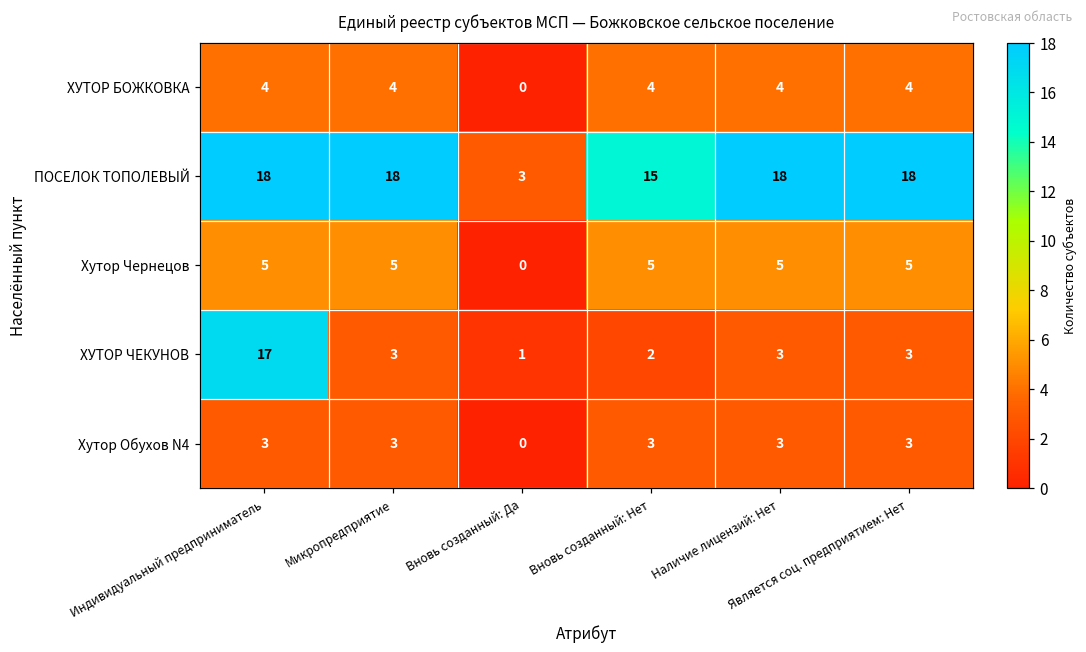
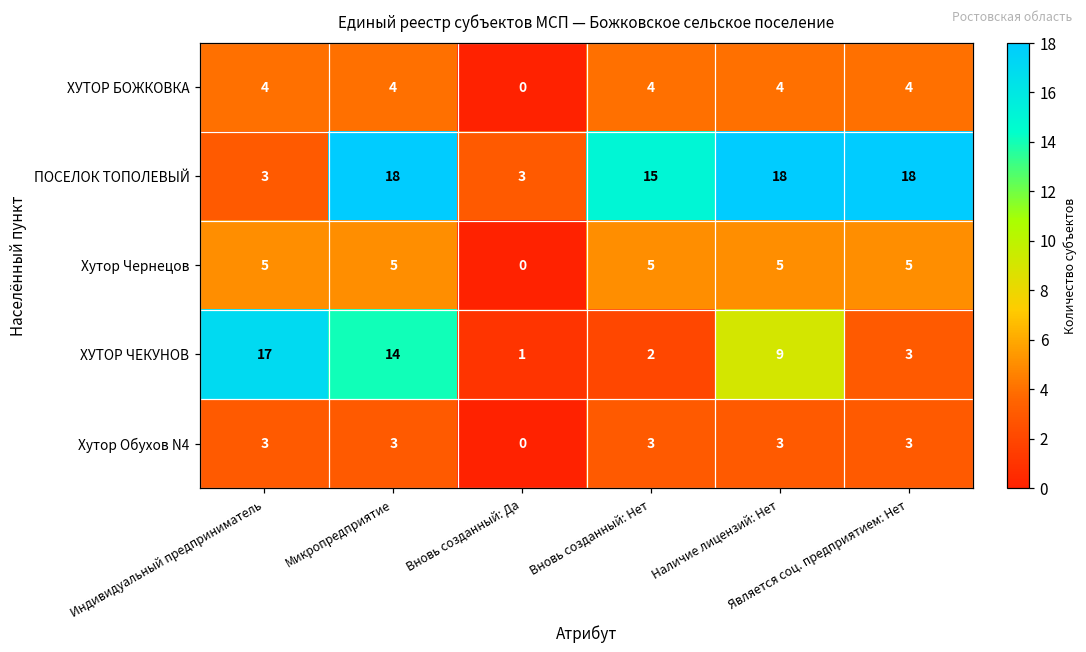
  {
    "ХУТОР БОЖКОВКА": {
      "Индивидуальный предприниматель": 4,
      "Микропредприятие": 4,
      "Вновь созданный: Да": 0,
      "Вновь созданный: Нет": 4,
      "Наличие лицензий: Нет": 4,
      "Является соц. предприятием: Нет": 4
    },
    "ПОСЕЛОК ТОПОЛЕВЫЙ": {
-     "Индивидуальный предприниматель": 18,
+     "Индивидуальный предприниматель": 3,
      "Микропредприятие": 18,
      "Вновь созданный: Да": 3,
      "Вновь созданный: Нет": 15,
      "Наличие лицензий: Нет": 18,
      "Является соц. предприятием: Нет": 18
    },
    "Хутор Чернецов": {
      "Индивидуальный предприниматель": 5,
      "Микропредприятие": 5,
      "Вновь созданный: Да": 0,
      "Вновь созданный: Нет": 5,
      "Наличие лицензий: Нет": 5,
      "Является соц. предприятием: Нет": 5
    },
    "ХУТОР ЧЕКУНОВ": {
      "Индивидуальный предприниматель": 17,
-     "Микропредприятие": 3,
+     "Микропредприятие": 14,
      "Вновь созданный: Да": 1,
      "Вновь созданный: Нет": 2,
-     "Наличие лицензий: Нет": 3,
+     "Наличие лицензий: Нет": 9,
      "Является соц. предприятием: Нет": 3
    },
    "Хутор Обухов N4": {
      "Индивидуальный предприниматель": 3,
      "Микропредприятие": 3,
      "Вновь созданный: Да": 0,
      "Вновь созданный: Нет": 3,
      "Наличие лицензий: Нет": 3,
      "Является соц. предприятием: Нет": 3
    }
  }
